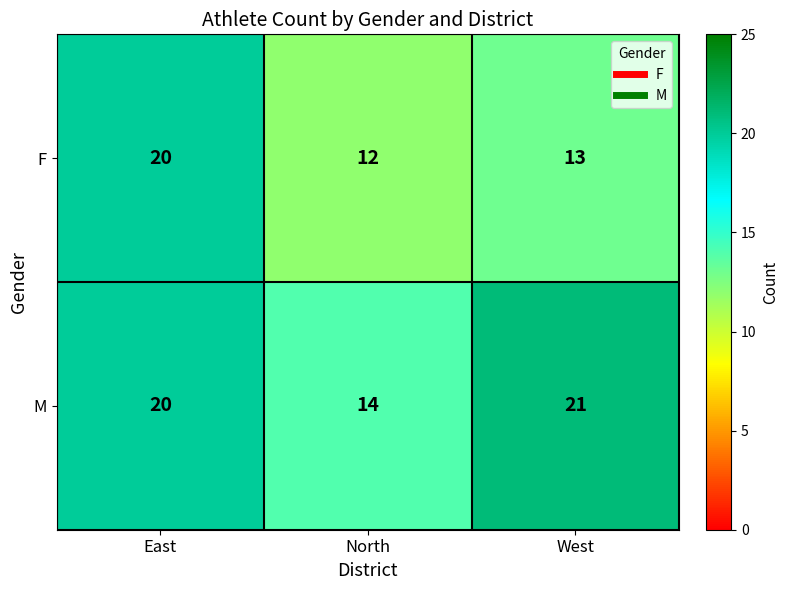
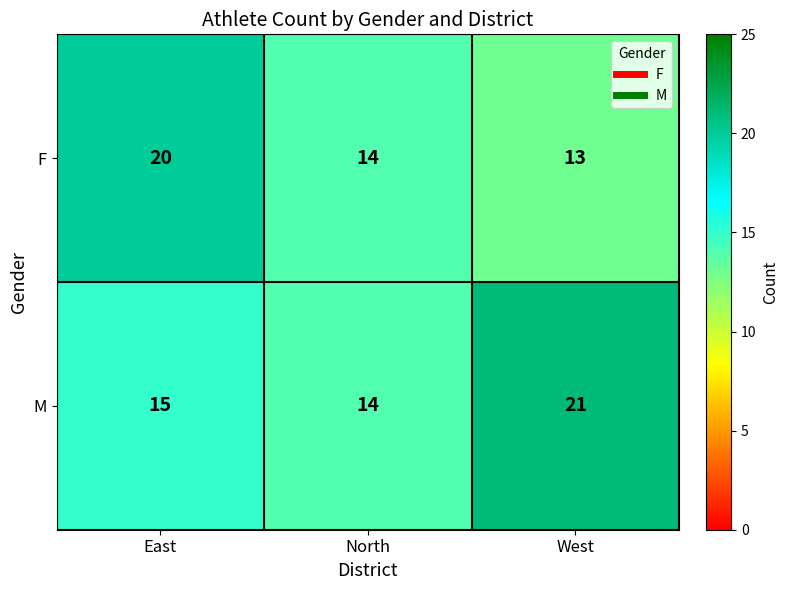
  {
    "F": {
      "East": 20,
-     "North": 12,
+     "North": 14,
      "West": 13
    },
    "M": {
-     "East": 20,
+     "East": 15,
      "North": 14,
      "West": 21
    }
  }
